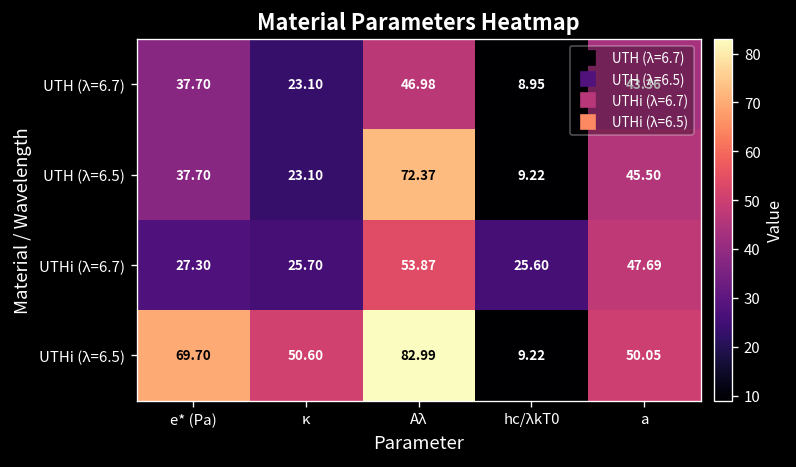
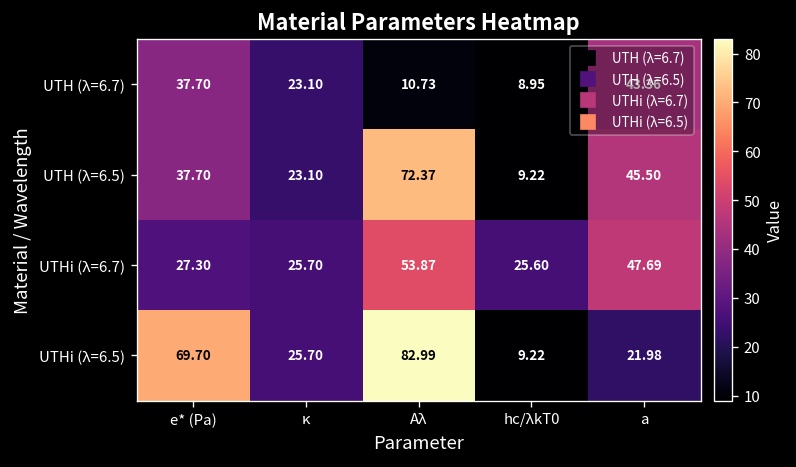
  {
    "UTH (λ=6.7)": {
      "e* (Pa)": 37.70,
      "κ": 23.10,
-     "Aλ": 46.98,
+     "Aλ": 10.73,
      "hc/λkT0": 8.95
    },
    "UTH (λ=6.5)": {
      "e* (Pa)": 37.70,
      "κ": 23.10,
      "Aλ": 72.37,
      "hc/λkT0": 9.22,
      "a": 45.50
    },
    "UTHi (λ=6.7)": {
      "e* (Pa)": 27.30,
      "κ": 25.70,
      "Aλ": 53.87,
      "hc/λkT0": 25.60,
      "a": 47.69
    },
    "UTHi (λ=6.5)": {
      "e* (Pa)": 69.70,
-     "κ": 50.60,
+     "κ": 25.70,
      "Aλ": 82.99,
      "hc/λkT0": 9.22,
-     "a": 50.05
+     "a": 21.98
    }
  }
